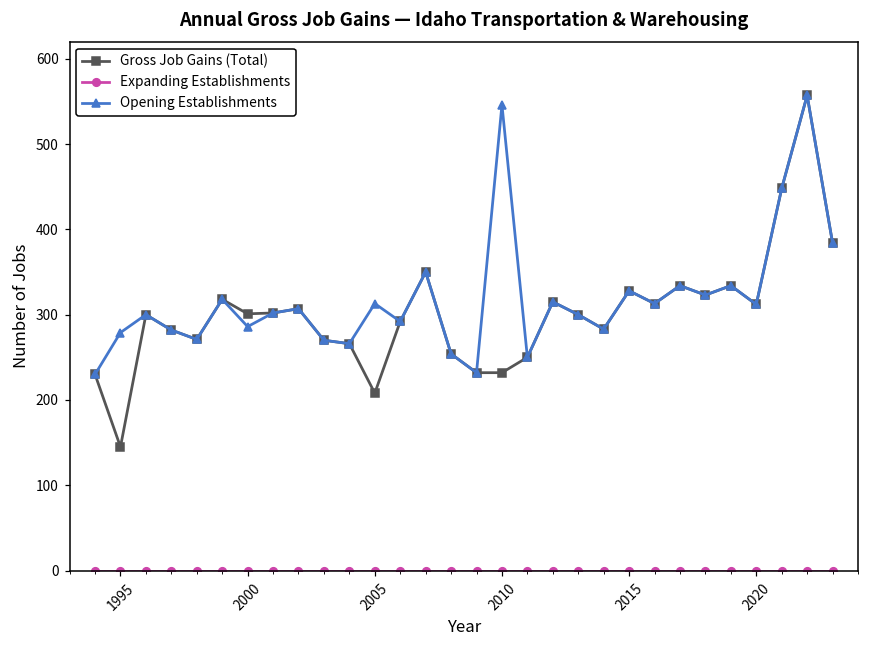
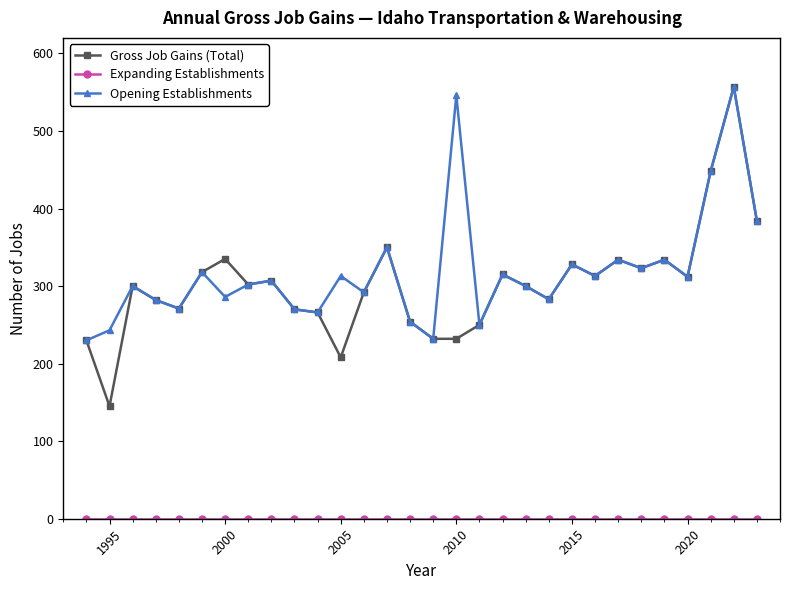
  {
    "Gross Job Gains (Total)": {
      "1995": 150,
-     "2000": 300,
+     "2000": 340,
      "2005": 210,
      "2010": 230
    },
    "Expanding Establishments": {
      "1995": 0,
      "2000": 0,
      "2005": 0,
      "2010": 0,
      "2015": 0,
      "2020": 0
    },
    "Opening Establishments": {
-     "1995": 280,
+     "1995": 240,
      "2000": 290,
      "2005": 310,
      "2010": 550
    }
  }
